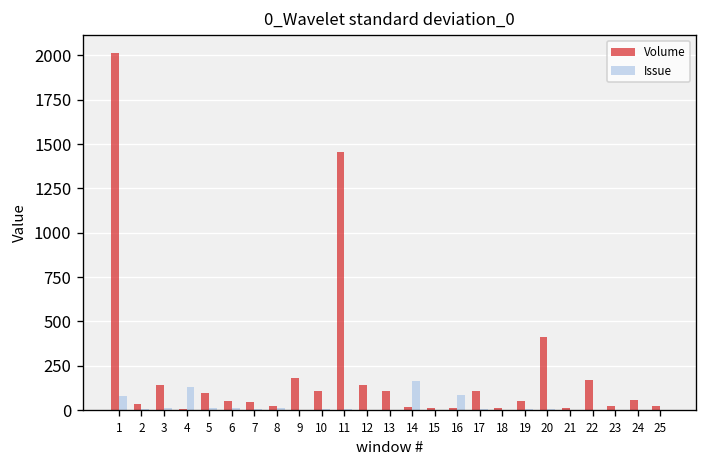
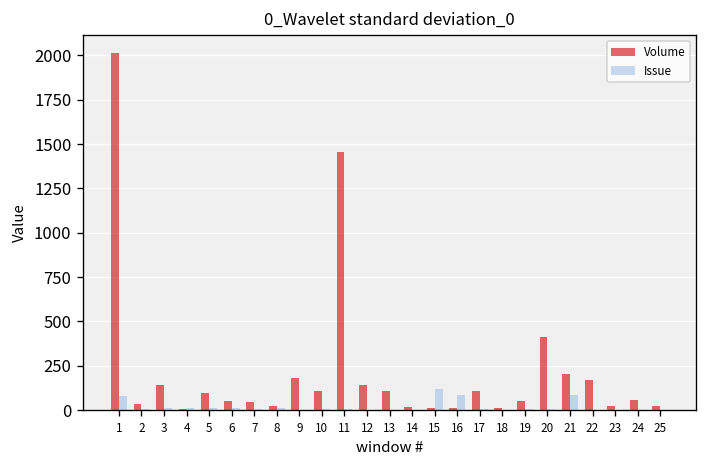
  {
    "Volume": {
      "1": 2010,
      "2": 40,
      "3": 140,
      "5": 100,
      "6": 50,
      "7": 40,
      "8": 20,
      "9": 180,
      "10": 110,
      "11": 1450,
      "12": 140,
      "13": 110,
      "14": 20,
      "17": 110,
      "19": 50,
      "20": 410,
-     "21": 10,
+     "21": 210,
      "22": 170,
      "23": 20,
      "24": 60,
      "25": 20
    },
    "Issue": {
      "1": 80,
-     "4": 130,
-     "14": 160,
-     "15": 0,
+     "4": 10,
+     "14": 0,
+     "15": 120,
      "16": 90,
-     "21": 0
+     "21": 80
    }
  }
